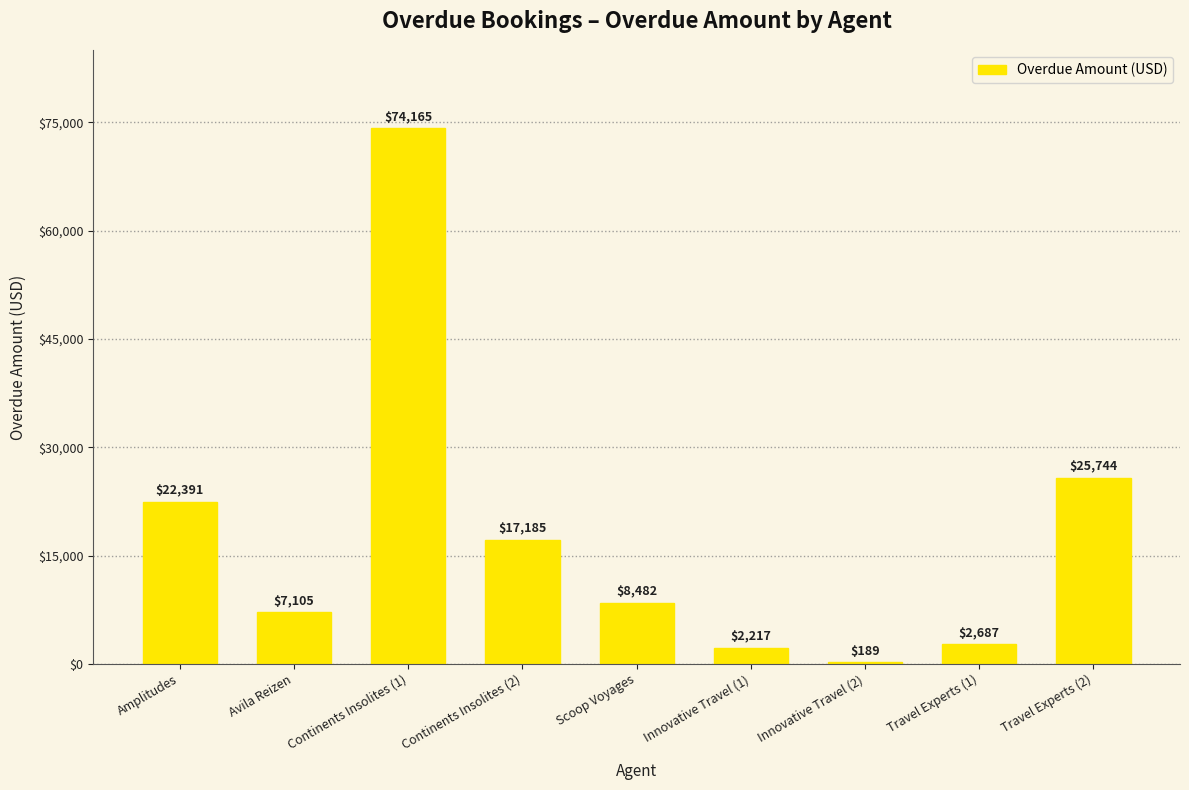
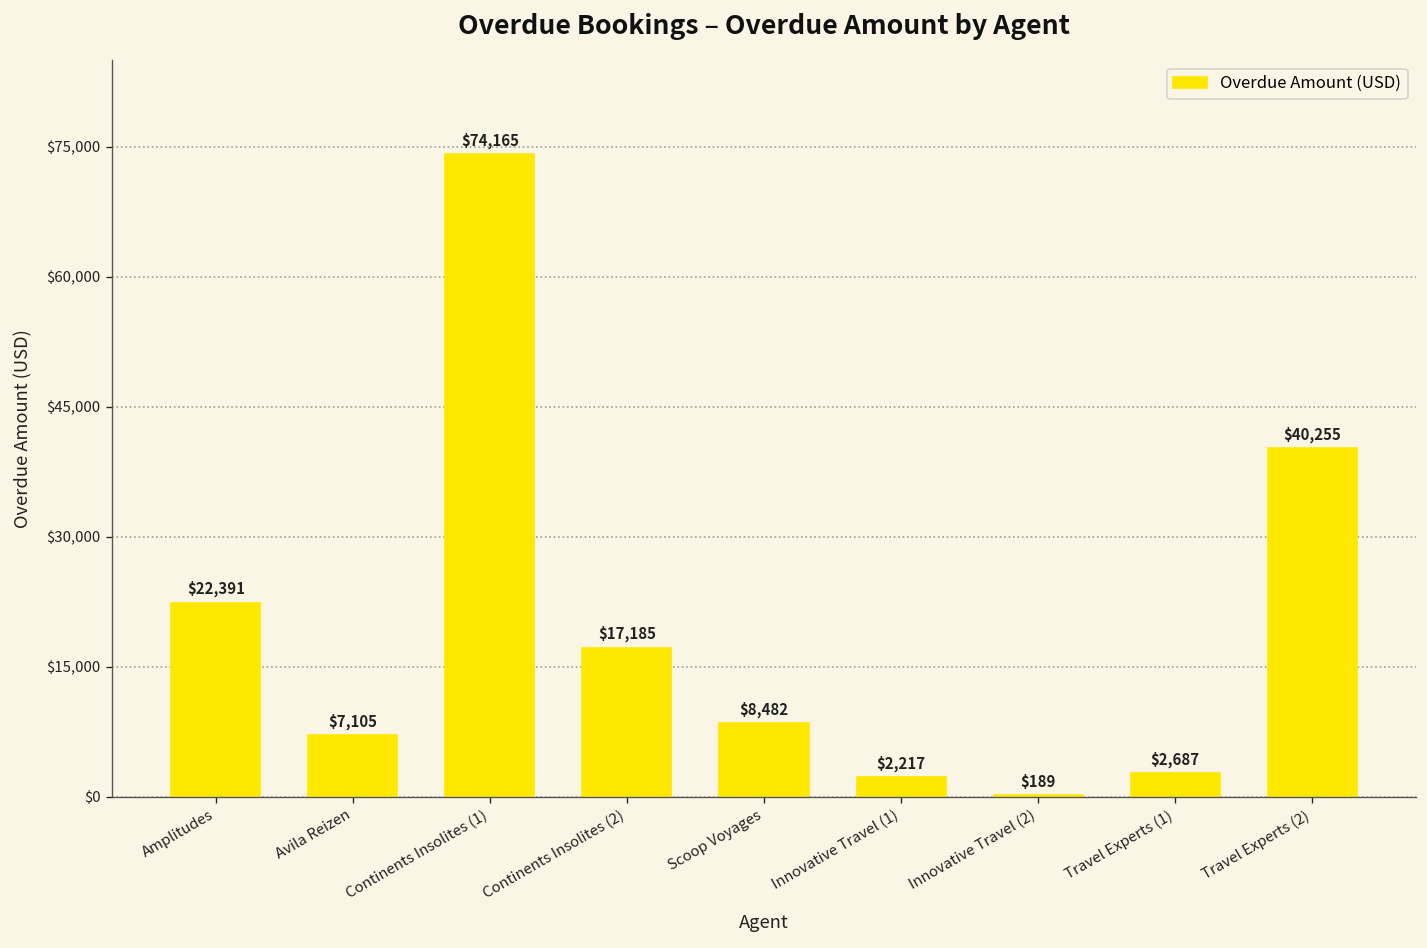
  {
    "Amplitudes": "$22,391",
    "Avila Reizen": "$7,105",
    "Continents Insolites (1)": "$74,165",
    "Continents Insolites (2)": "$17,185",
    "Scoop Voyages": "$8,482",
    "Innovative Travel (1)": "$2,217",
    "Innovative Travel (2)": "$189",
    "Travel Experts (1)": "$2,687",
-   "Travel Experts (2)": "$25,744"
+   "Travel Experts (2)": "$40,255"
  }
